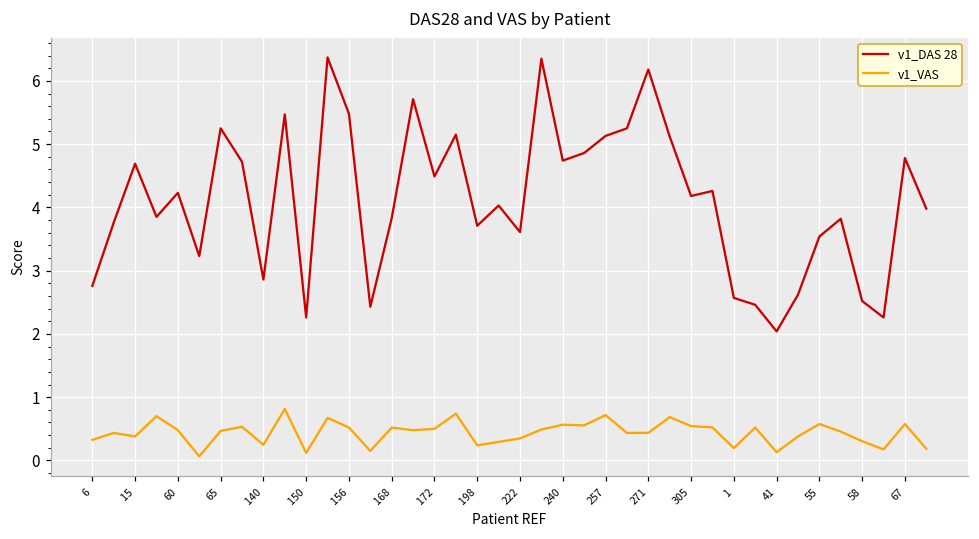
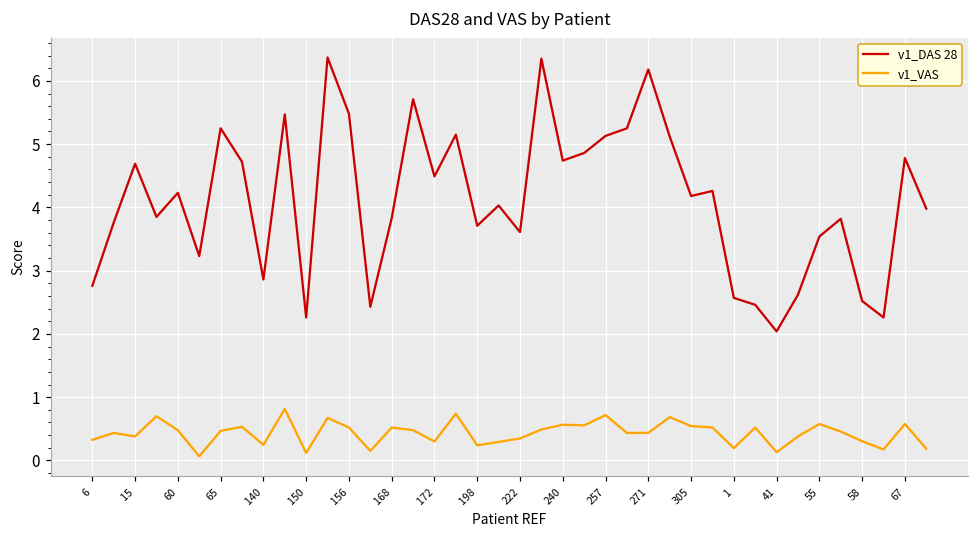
  {
    "v1_DAS 28": {
      "6": 2.8,
      "15": 4.7,
      "60": 4.2,
      "65": 5.3,
      "140": 2.9,
      "150": 2.3,
      "156": 5.5,
      "168": 3.8,
      "172": 4.5,
      "198": 3.7,
      "222": 3.6,
      "240": 4.7,
      "257": 5.1,
      "271": 6.2,
      "305": 4.2,
      "1": 2.6,
      "41": 2.0,
      "55": 3.5,
      "58": 2.5,
      "67": 4.8
    },
    "v1_VAS": {
      "6": 0.3,
      "15": 0.4,
      "60": 0.5,
      "65": 0.5,
      "140": 0.2,
      "150": 0.1,
      "156": 0.5,
      "168": 0.5,
-     "172": 0.5,
+     "172": 0.3,
      "198": 0.2,
      "222": 0.3,
      "240": 0.6,
      "257": 0.7,
      "271": 0.4,
      "305": 0.5,
      "1": 0.2,
      "41": 0.1,
      "55": 0.6,
      "58": 0.3,
      "67": 0.6
    }
  }
